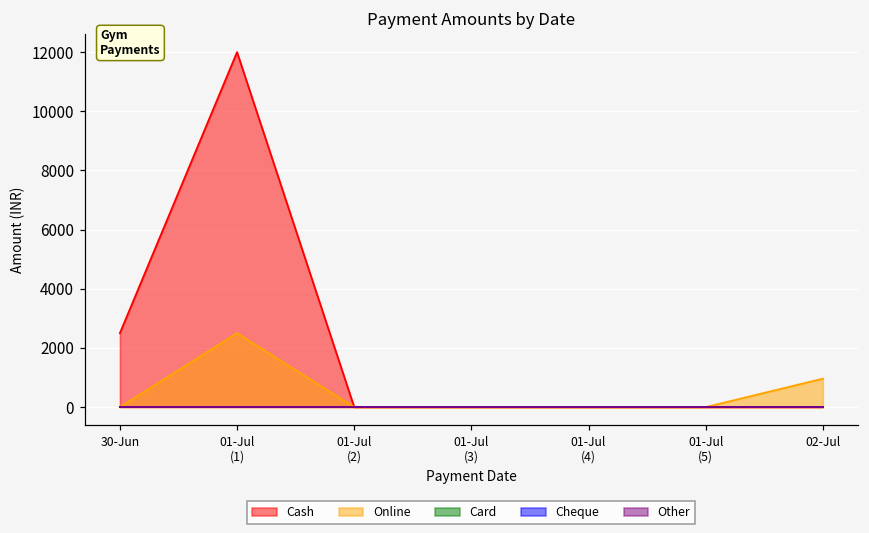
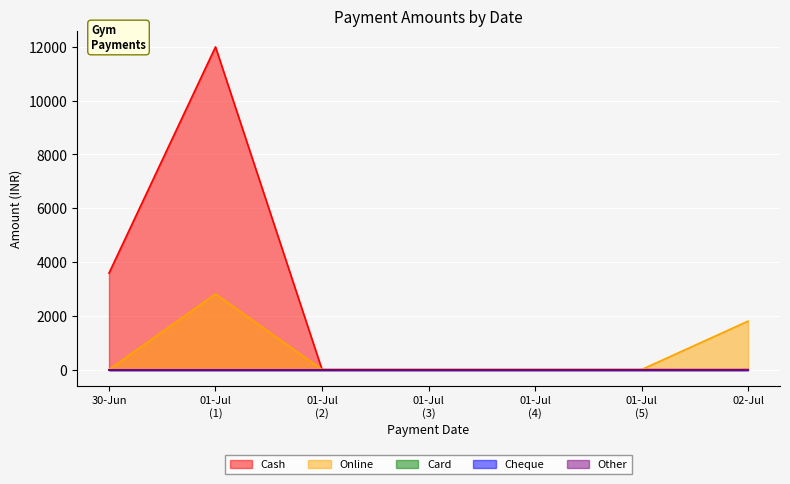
  {
    "Cash": {
-     "30-Jun": 2500,
+     "30-Jun": 3600,
      "01-Jul (1)": 12000
    },
    "Online": {
-     "01-Jul (1)": 2500,
-     "02-Jul": 1000
+     "01-Jul (1)": 2800,
+     "02-Jul": 1800
    },
    "Other": {
      "01-Jul (1)": 0
    }
  }
